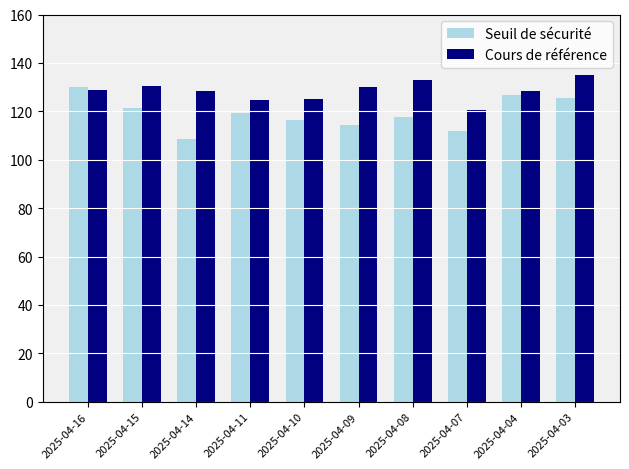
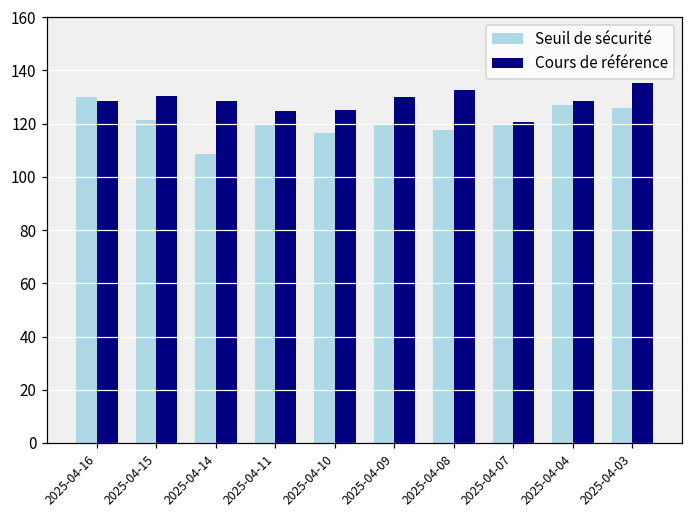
  {
    "Seuil de sécurité": {
      "2025-04-16": 130,
      "2025-04-15": 121,
      "2025-04-14": 109,
      "2025-04-11": 119,
      "2025-04-10": 116,
-     "2025-04-09": 114,
+     "2025-04-09": 120,
      "2025-04-08": 118,
-     "2025-04-07": 112,
+     "2025-04-07": 120,
      "2025-04-04": 127,
      "2025-04-03": 126
    },
    "Cours de référence": {
      "2025-04-16": 129,
      "2025-04-15": 130,
      "2025-04-14": 128,
      "2025-04-11": 125,
      "2025-04-10": 125,
      "2025-04-09": 130,
      "2025-04-08": 133,
      "2025-04-07": 120,
      "2025-04-04": 128,
      "2025-04-03": 135
    }
  }
